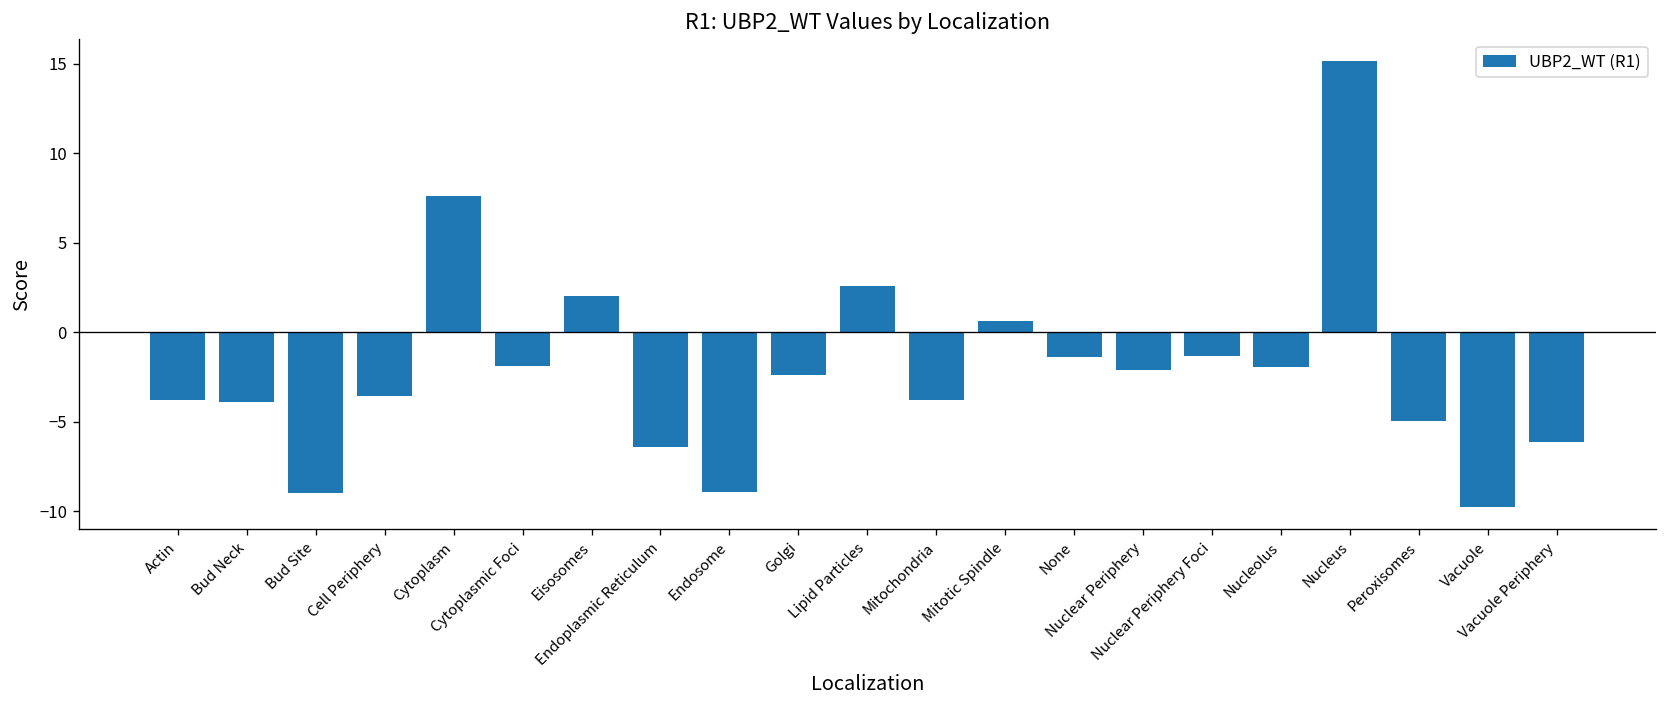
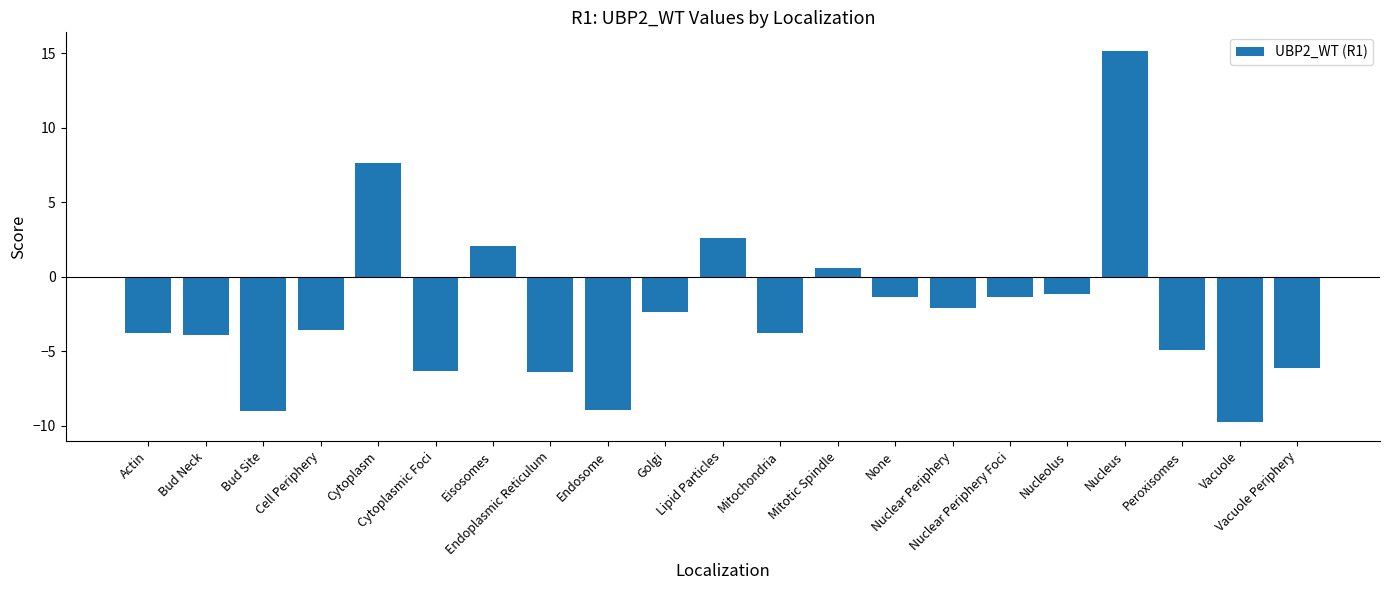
  {
    "Actin": -3.8,
    "Bud Neck": -3.9,
    "Bud Site": -9.0,
    "Cell Periphery": -3.6,
    "Cytoplasm": 7.6,
-   "Cytoplasmic Foci": -1.9,
+   "Cytoplasmic Foci": -6.3,
    "Eisosomes": 2.1,
    "Endoplasmic Reticulum": -6.4,
    "Endosome": -9.0,
    "Golgi": -2.4,
    "Lipid Particles": 2.6,
    "Mitochondria": -3.8,
    "Mitotic Spindle": 0.6,
    "None": -1.4,
    "Nuclear Periphery": -2.1,
    "Nuclear Periphery Foci": -1.3,
-   "Nucleolus": -1.9,
+   "Nucleolus": -1.1,
    "Nucleus": 15.2,
    "Peroxisomes": -4.9,
    "Vacuole": -9.8,
    "Vacuole Periphery": -6.1
  }
